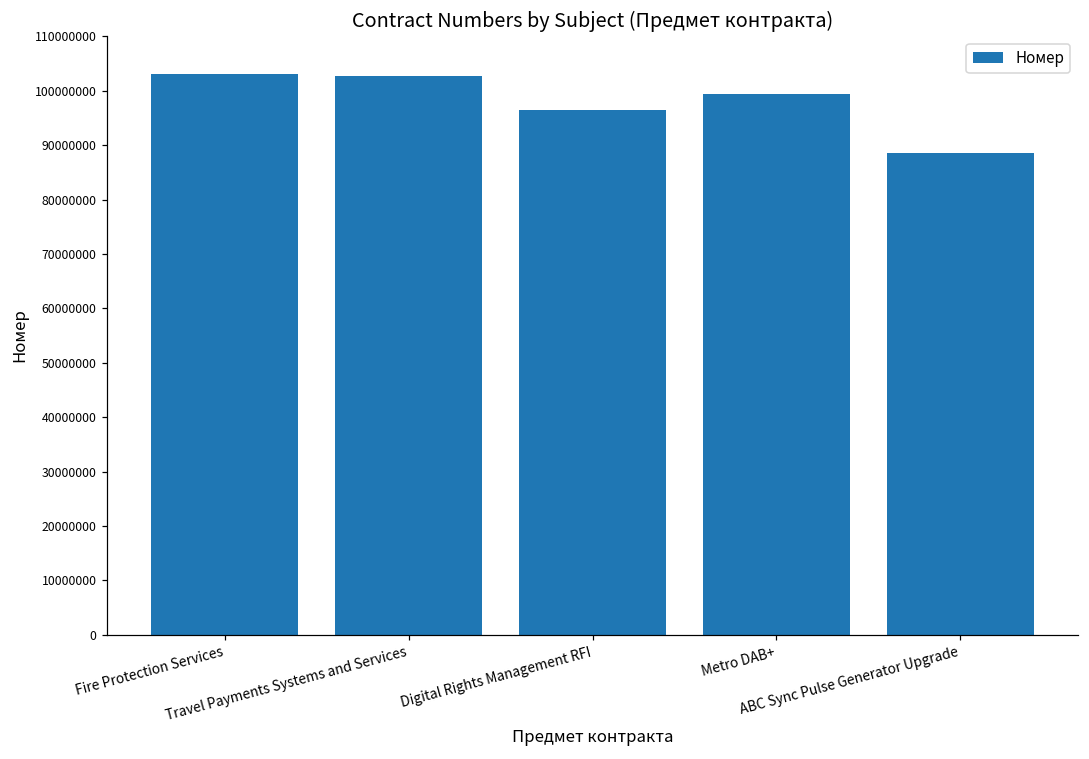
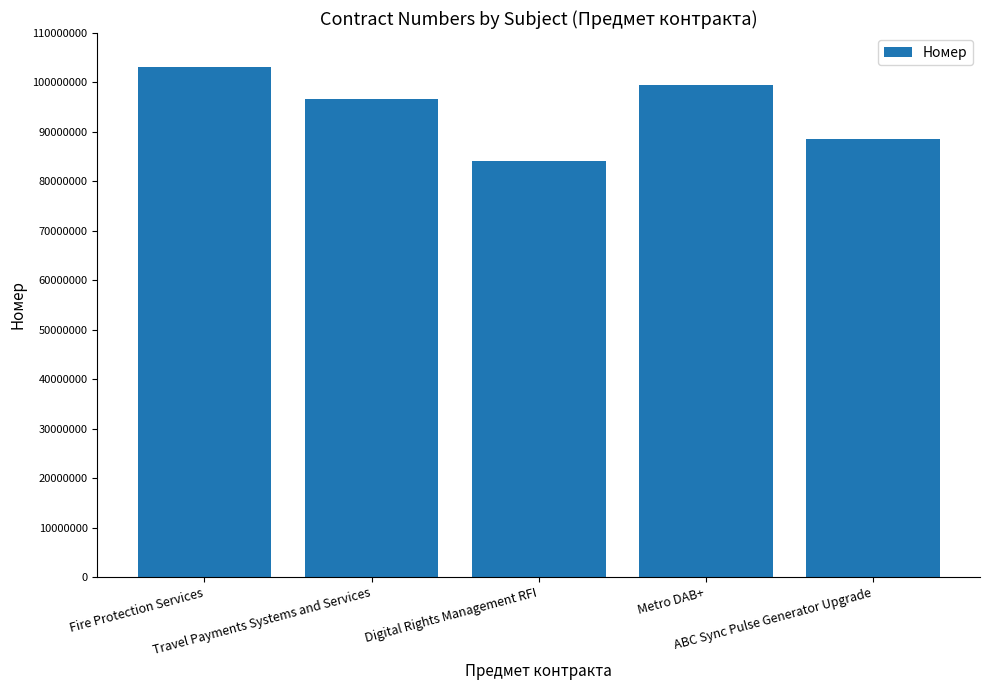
  {
    "Fire Protection Services": 103000000,
-   "Travel Payments Systems and Services": 103000000,
-   "Digital Rights Management RFI": 97000000,
+   "Travel Payments Systems and Services": 97000000,
+   "Digital Rights Management RFI": 84000000,
    "Metro DAB+": 99000000,
    "ABC Sync Pulse Generator Upgrade": 89000000
  }
